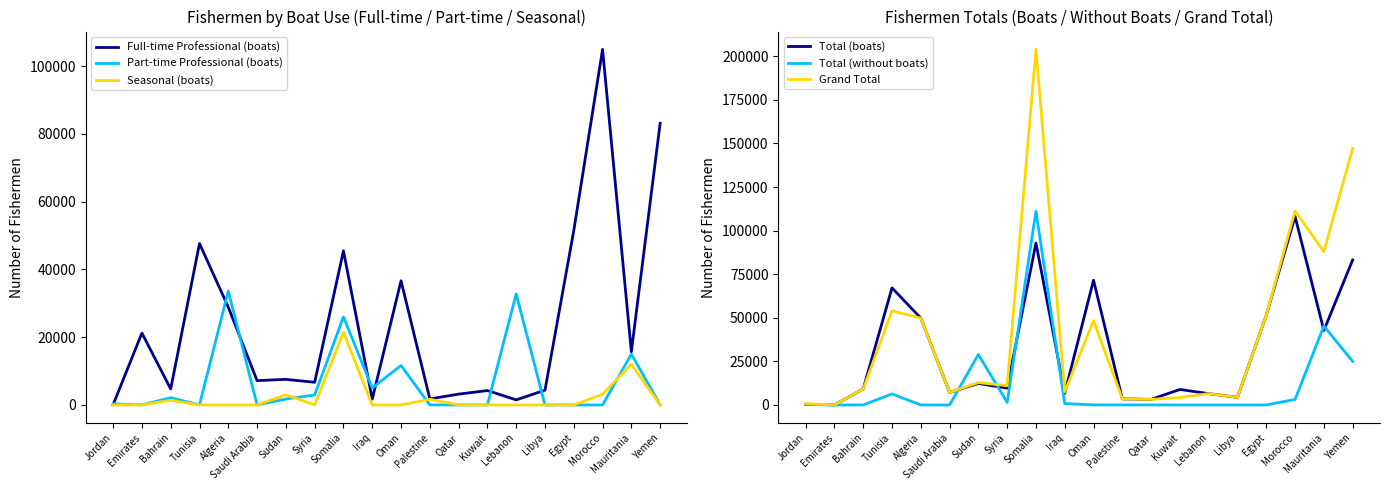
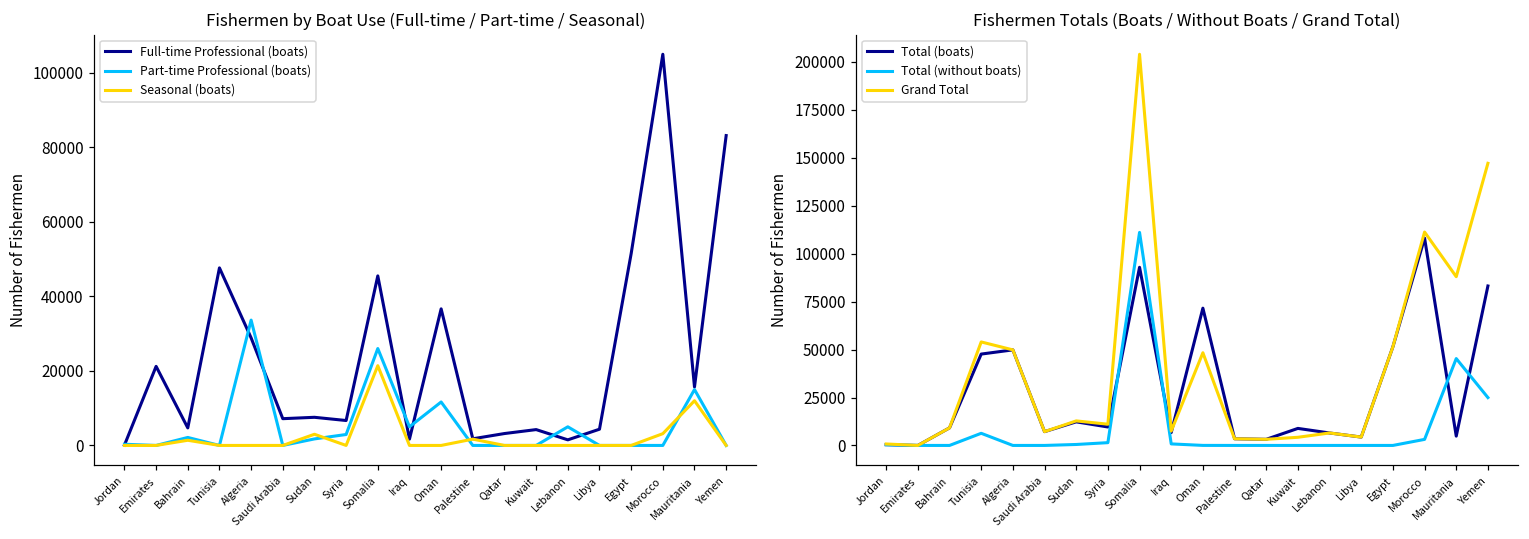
  {
    "Fishermen by Boat Use (Full-time / Part-time / Seasonal)": {
      "Full-time Professional (boats)": {
        "Emirates": 21000,
        "Bahrain": 5000,
        "Tunisia": 48000,
        "Algeria": 29000,
        "Saudi Arabia": 7000,
        "Sudan": 8000,
        "Syria": 7000,
        "Somalia": 46000,
        "Iraq": 2000,
        "Oman": 37000,
        "Qatar": 3000,
        "Kuwait": 4000,
        "Lebanon": 2000,
        "Libya": 4000,
        "Egypt": 51000,
        "Morocco": 105000,
        "Yemen": 83000
      },
      "Part-time Professional (boats)": {
        "Bahrain": 2000,
        "Algeria": 34000,
        "Sudan": 2000,
        "Syria": 3000,
        "Somalia": 26000,
        "Iraq": 5000,
        "Oman": 12000,
        "Palestine": 0,
-       "Lebanon": 33000,
+       "Lebanon": 5000,
        "Morocco": 0
      },
      "Seasonal (boats)": {
        "Bahrain": 1000,
        "Algeria": 0,
        "Sudan": 3000,
        "Syria": 0,
        "Somalia": 21000,
        "Iraq": 0,
        "Oman": 0,
        "Lebanon": 0,
        "Morocco": 3000,
        "Mauritania": 12000
      }
    },
    "Fishermen Totals (Boats / Without Boats / Grand Total)": {
      "Total (boats)": {
-       "Tunisia": 67000,
+       "Tunisia": 48000,
        "Syria": 10000,
        "Somalia": 93000,
        "Oman": 72000,
        "Kuwait": 9000,
        "Morocco": 108000,
-       "Mauritania": 43000,
+       "Mauritania": 5000,
        "Yemen": 83000
      },
      "Total (without boats)": {
        "Bahrain": 0,
        "Tunisia": 6000,
        "Algeria": 0,
        "Saudi Arabia": 0,
-       "Sudan": 29000,
+       "Sudan": 1000,
        "Syria": 1000,
        "Somalia": 111000,
        "Iraq": 1000,
        "Oman": 0,
        "Palestine": 0,
        "Qatar": 0,
        "Kuwait": 0,
        "Lebanon": 0,
        "Libya": 0,
        "Egypt": 0,
        "Morocco": 3000,
        "Mauritania": 45000,
        "Yemen": 25000
      },
      "Grand Total": {
        "Tunisia": 54000,
        "Syria": 11000,
        "Somalia": 204000,
        "Oman": 48000,
        "Kuwait": 4000,
        "Morocco": 111000,
        "Mauritania": 88000,
        "Yemen": 147000
      }
    }
  }
